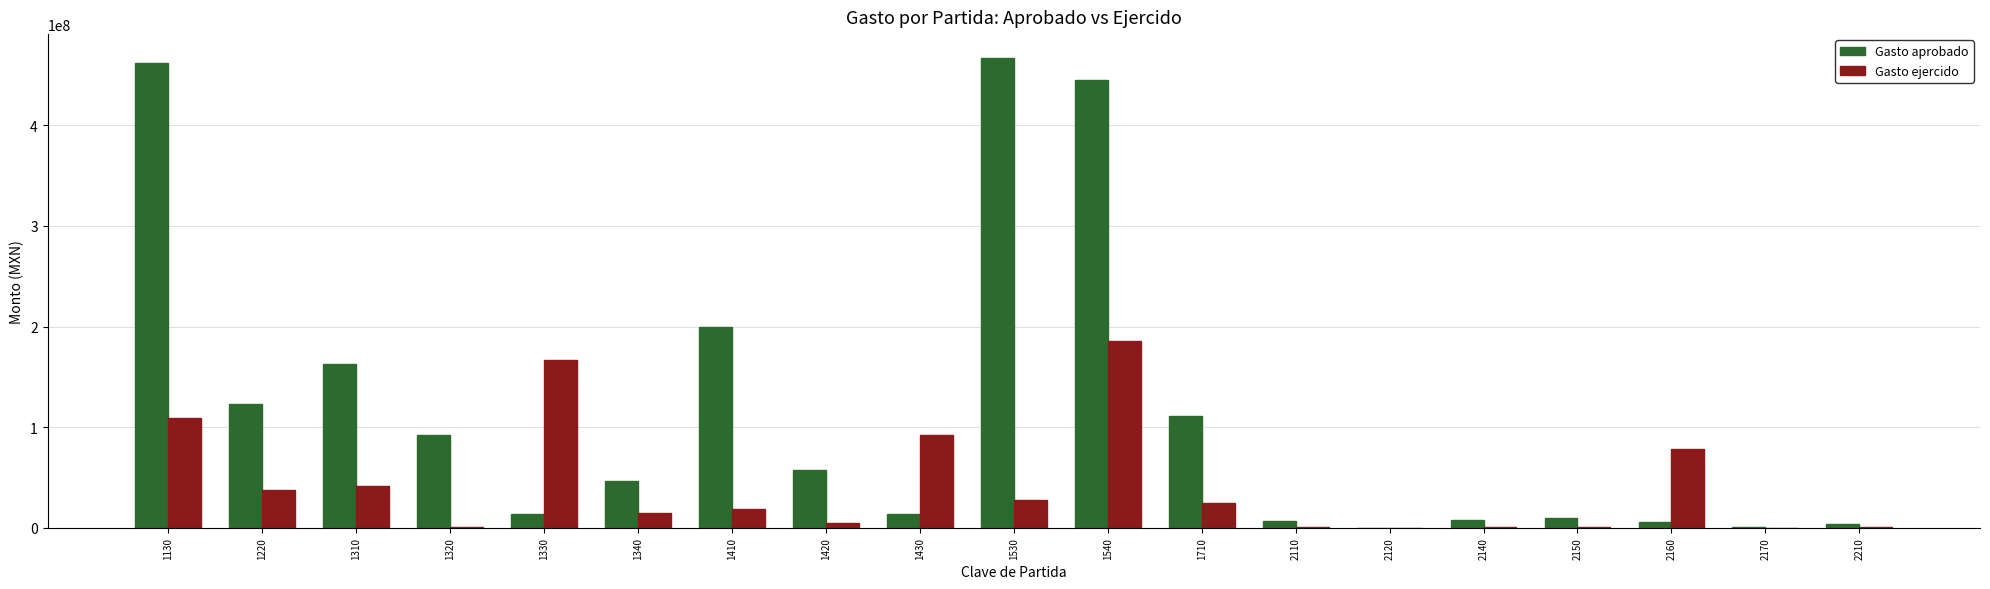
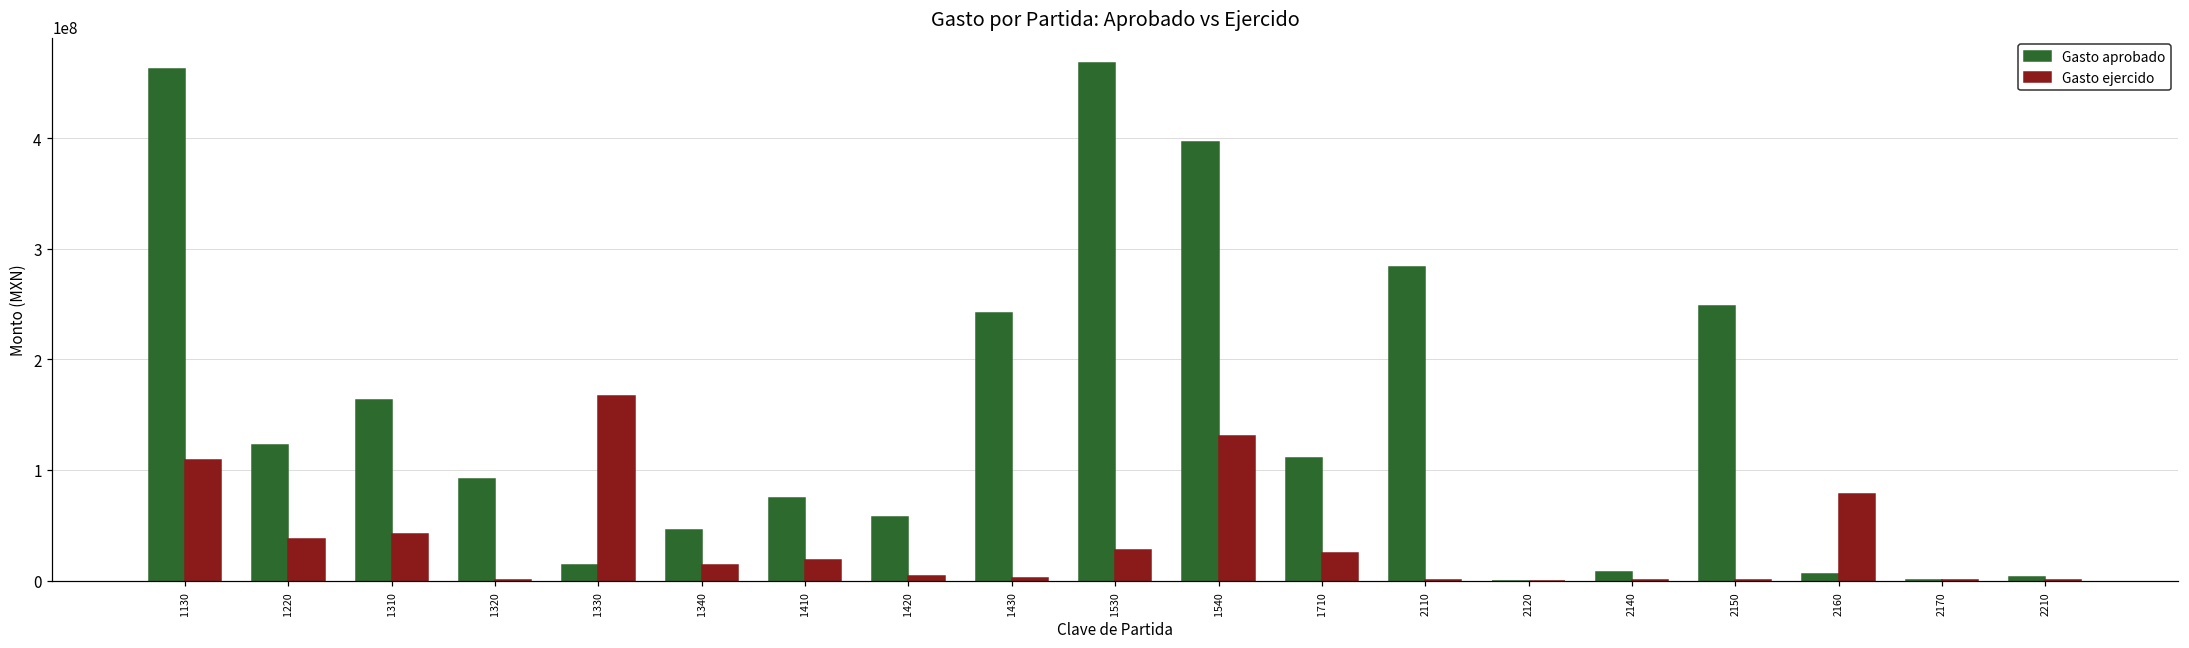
  {
    "Gasto aprobado": {
      "1130": 462000000,
      "1220": 123000000,
      "1310": 163000000,
      "1320": 92000000,
      "1330": 14000000,
      "1340": 46000000,
-     "1410": 200000000,
+     "1410": 75000000,
      "1420": 57000000,
-     "1430": 14000000,
+     "1430": 242000000,
      "1530": 467000000,
-     "1540": 445000000,
+     "1540": 396000000,
      "1710": 111000000,
-     "2110": 6000000,
+     "2110": 283000000,
      "2140": 7000000,
-     "2150": 10000000,
+     "2150": 248000000,
      "2160": 6000000,
      "2210": 4000000
    },
    "Gasto ejercido": {
      "1130": 109000000,
      "1220": 37000000,
      "1310": 42000000,
      "1330": 167000000,
      "1340": 15000000,
      "1410": 18000000,
      "1420": 4000000,
-     "1430": 92000000,
+     "1430": 2000000,
      "1530": 28000000,
-     "1540": 185000000,
+     "1540": 131000000,
      "1710": 25000000,
      "2160": 78000000
    }
  }
